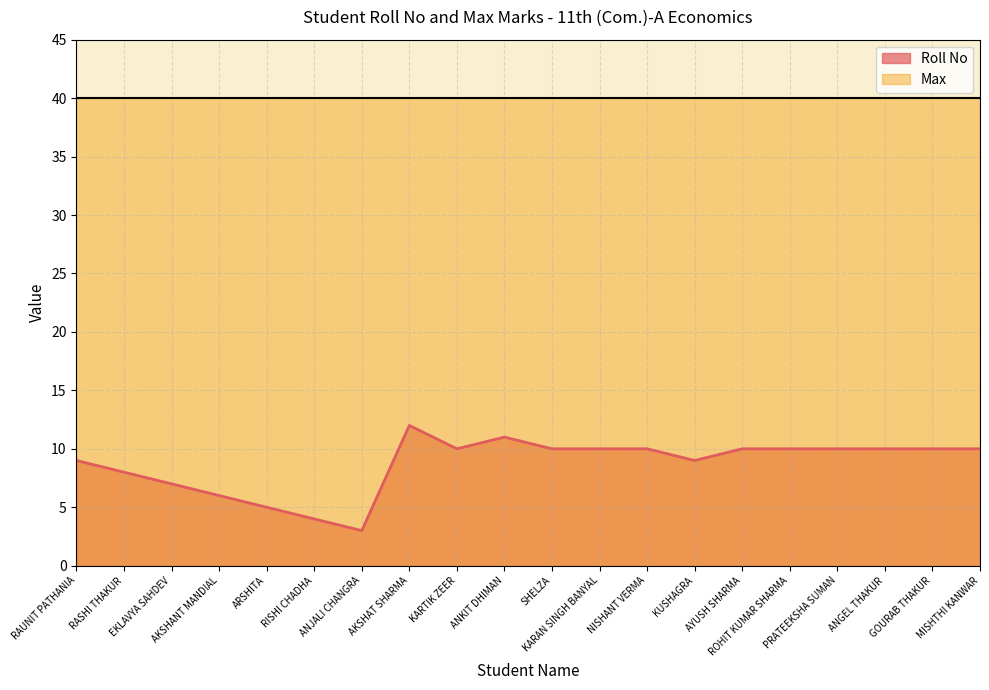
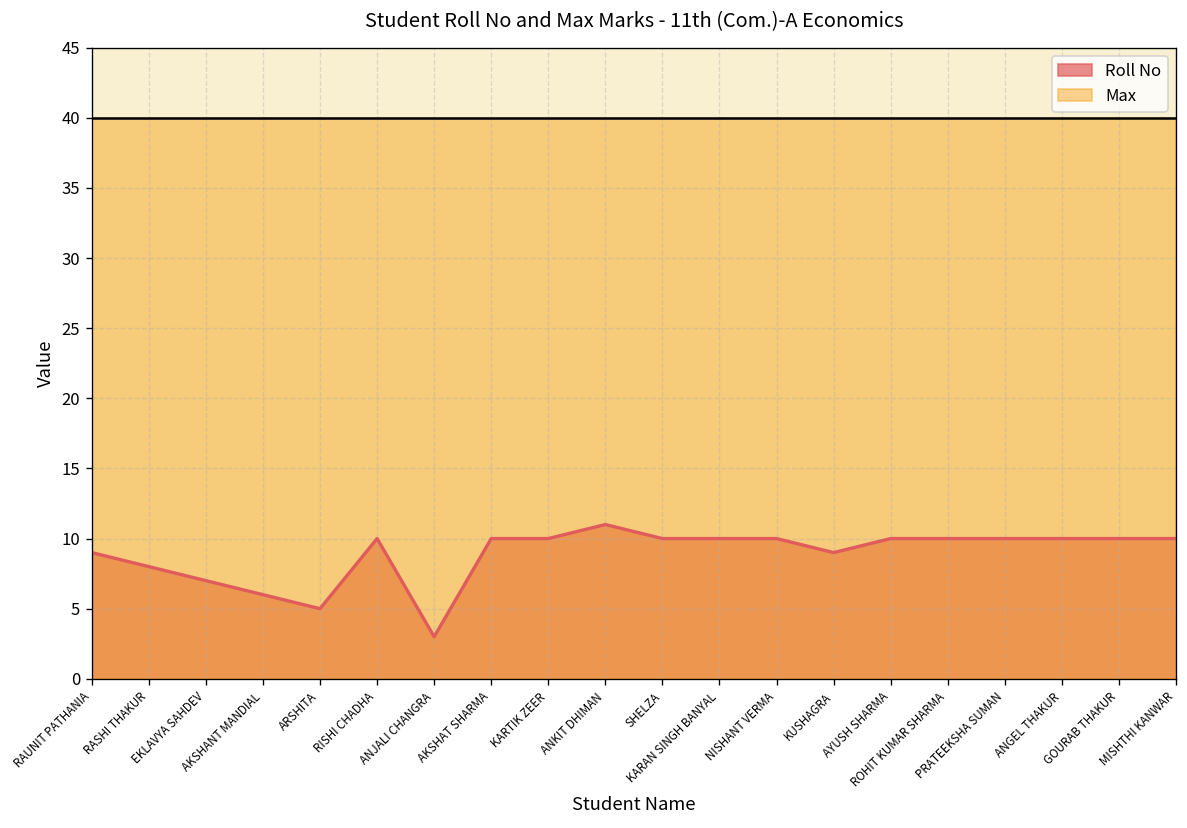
  {
    "Roll No": {
      "RAUNIT PATHANIA": 9,
      "RASHI THAKUR": 8,
      "EKLAVYA SAHDEV": 7,
      "AKSHANT MANDIAL": 6,
      "ARSHITA": 5,
-     "RISHI CHADHA": 4,
+     "RISHI CHADHA": 10,
      "ANJALI CHANGRA": 3,
-     "AKSHAT SHARMA": 12,
+     "AKSHAT SHARMA": 10,
      "KARTIK ZEER": 10,
      "ANKIT DHIMAN": 11,
      "SHELZA": 10,
      "KARAN SINGH BANYAL": 10,
      "NISHANT VERMA": 10,
      "KUSHAGRA": 9,
      "AYUSH SHARMA": 10,
      "ROHIT KUMAR SHARMA": 10,
      "PRATEEKSHA SUMAN": 10,
      "ANGEL THAKUR": 10,
      "GOURAB THAKUR": 10,
      "MISHTHI KANWAR": 10
    },
    "Max": {
      "RAUNIT PATHANIA": 40,
      "RASHI THAKUR": 40,
      "EKLAVYA SAHDEV": 40,
      "AKSHANT MANDIAL": 40,
      "ARSHITA": 40,
      "RISHI CHADHA": 40,
      "ANJALI CHANGRA": 40,
      "AKSHAT SHARMA": 40,
      "KARTIK ZEER": 40,
      "ANKIT DHIMAN": 40,
      "SHELZA": 40,
      "KARAN SINGH BANYAL": 40,
      "NISHANT VERMA": 40,
      "KUSHAGRA": 40,
      "AYUSH SHARMA": 40,
      "ROHIT KUMAR SHARMA": 40,
      "PRATEEKSHA SUMAN": 40,
      "ANGEL THAKUR": 40,
      "GOURAB THAKUR": 40,
      "MISHTHI KANWAR": 40
    }
  }
